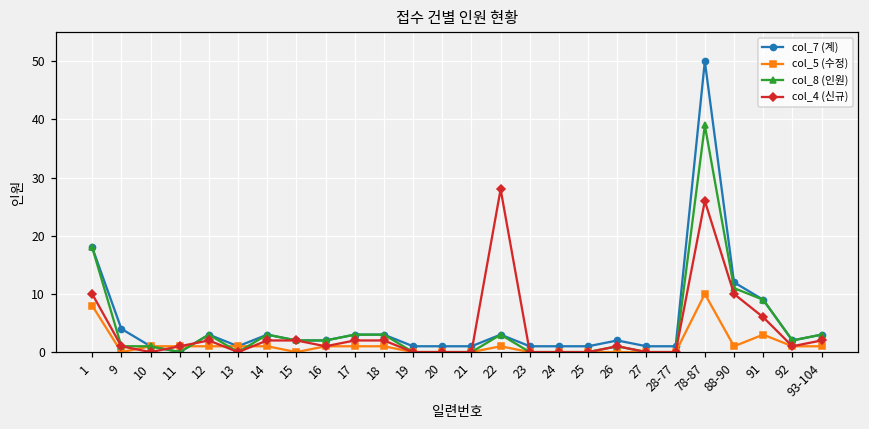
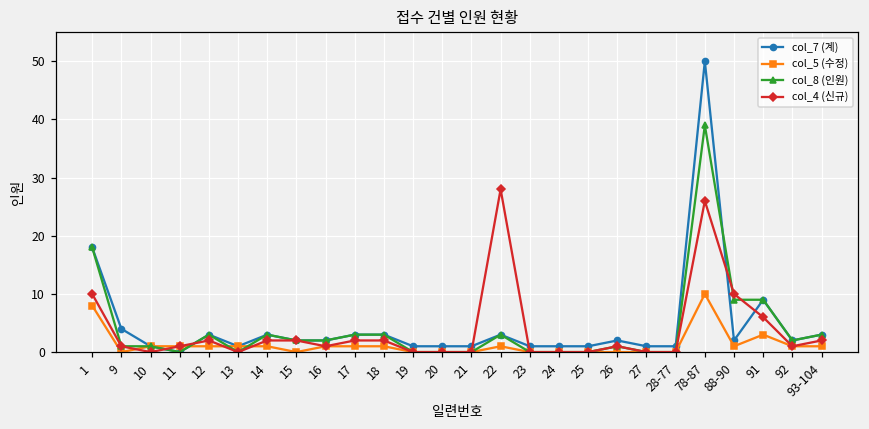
  {
    "col_7 (계)": {
      "9": 4,
      "19": 1,
      "20": 1,
      "21": 1,
      "23": 1,
      "24": 1,
      "25": 1,
      "26": 2,
      "27": 1,
      "28-77": 1,
      "78-87": 50,
-     "88-90": 12
+     "88-90": 2
    },
    "col_5 (수정)": {
      "1": 8,
      "9": 0,
      "12": 1,
      "14": 1,
      "15": 0,
      "17": 1,
      "18": 1,
      "22": 1,
      "26": 0,
      "78-87": 10,
      "88-90": 1,
      "91": 3,
      "93-104": 1
    },
    "col_8 (인원)": {
      "78-87": 39,
-     "88-90": 11
+     "88-90": 9
    },
    "col_4 (신규)": {
      "1": 10,
      "10": 0,
      "12": 2,
      "14": 2,
      "17": 2,
      "18": 2,
      "22": 28,
      "78-87": 26,
      "88-90": 10,
      "91": 6,
      "93-104": 2
    }
  }
